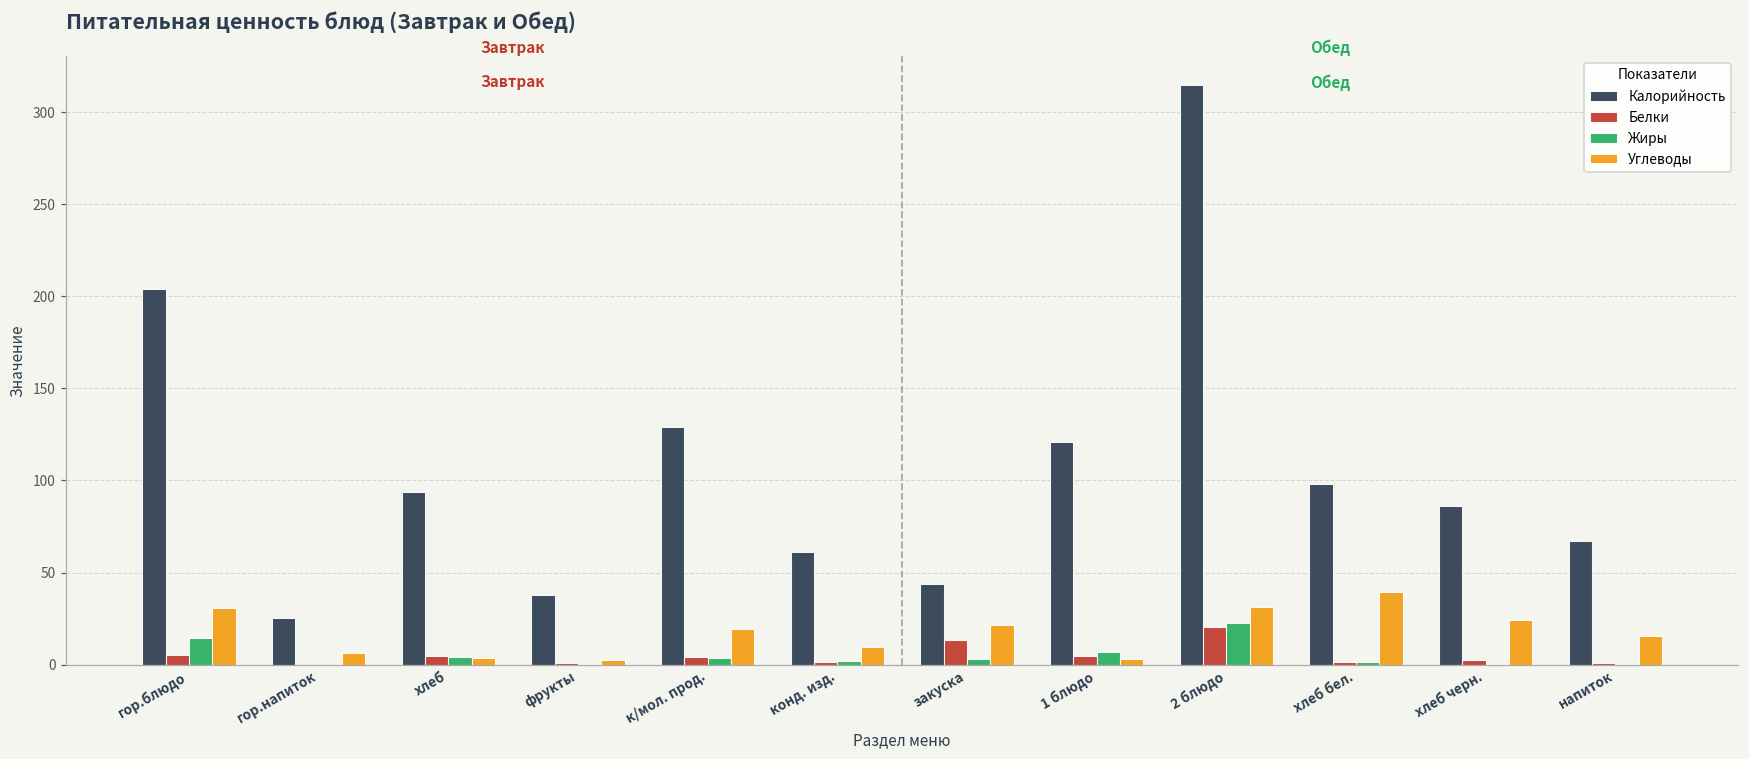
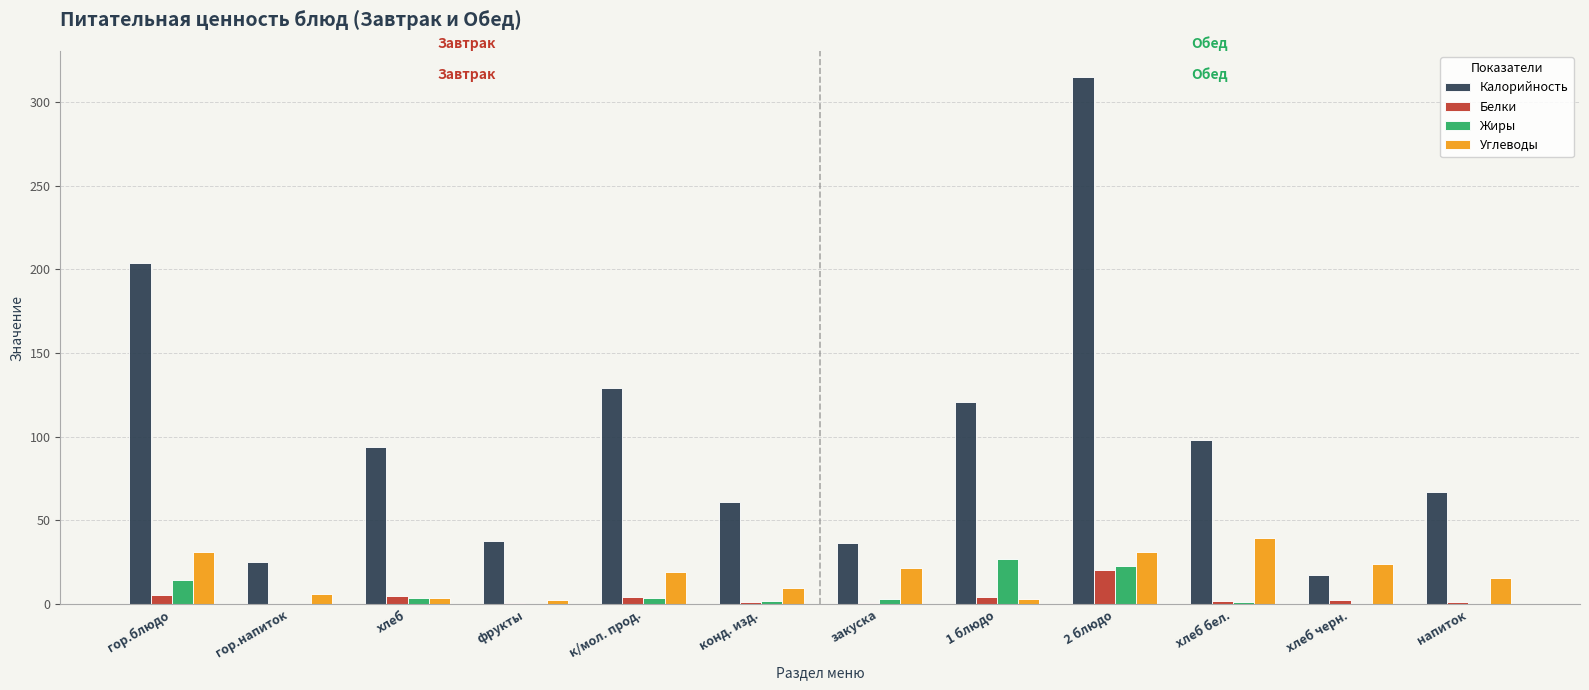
  {
    "Калорийность": {
      "гор.блюдо": 204,
      "гор.напиток": 25,
      "хлеб": 94,
      "фрукты": 38,
      "к/мол. прод.": 129,
      "конд. изд.": 61,
-     "закуска": 44,
+     "закуска": 37,
      "1 блюдо": 121,
      "2 блюдо": 315,
      "хлеб бел.": 98,
-     "хлеб черн.": 86,
+     "хлеб черн.": 17,
      "напиток": 67
    },
    "Белки": {
      "гор.блюдо": 5,
      "хлеб": 5,
      "к/мол. прод.": 4,
      "конд. изд.": 2,
-     "закуска": 14,
+     "закуска": 1,
      "1 блюдо": 4,
      "2 блюдо": 21,
      "хлеб бел.": 2,
      "хлеб черн.": 3
    },
    "Жиры": {
      "гор.блюдо": 15,
      "гор.напиток": 0,
      "хлеб": 4,
      "к/мол. прод.": 4,
      "конд. изд.": 2,
      "закуска": 3,
-     "1 блюдо": 7,
+     "1 блюдо": 27,
      "2 блюдо": 23
    },
    "Углеводы": {
      "гор.блюдо": 31,
      "гор.напиток": 6,
      "хлеб": 3,
      "фрукты": 3,
      "к/мол. прод.": 20,
      "конд. изд.": 9,
      "закуска": 21,
      "1 блюдо": 3,
      "2 блюдо": 31,
      "хлеб бел.": 39,
      "хлеб черн.": 24,
      "напиток": 16
    }
  }
